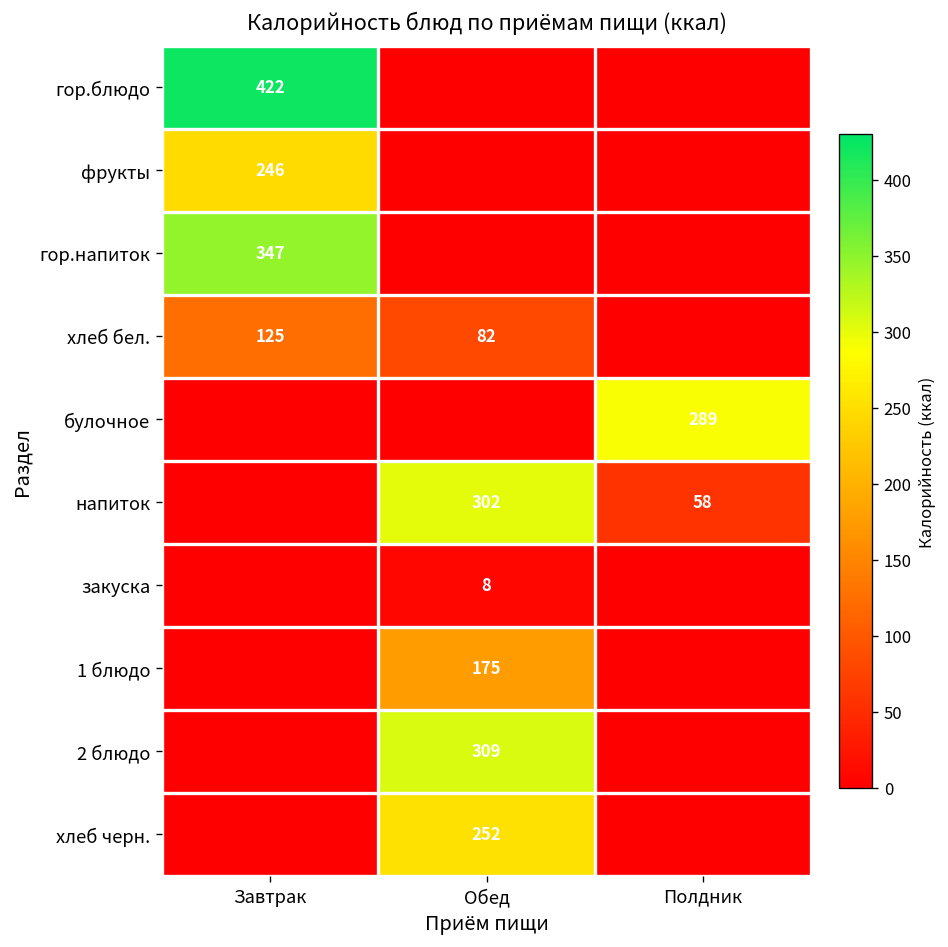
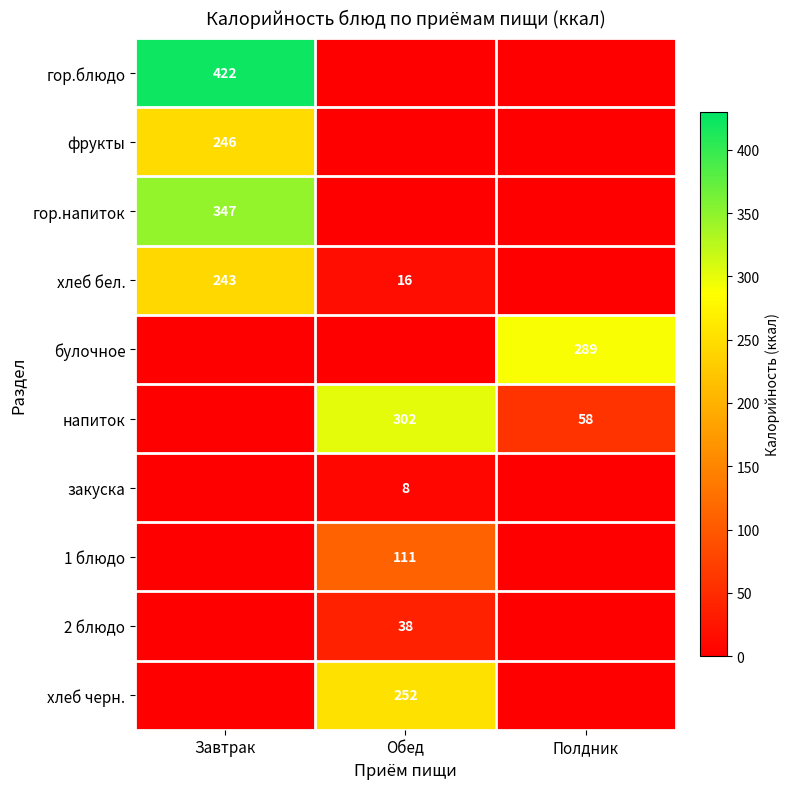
  {
    "гор.блюдо": {
      "Завтрак": 422
    },
    "фрукты": {
      "Завтрак": 246
    },
    "гор.напиток": {
      "Завтрак": 347
    },
    "хлеб бел.": {
-     "Завтрак": 125,
-     "Обед": 82
+     "Завтрак": 243,
+     "Обед": 16
    },
    "булочное": {
      "Полдник": 289
    },
    "напиток": {
      "Обед": 302,
      "Полдник": 58
    },
    "закуска": {
      "Обед": 8
    },
    "1 блюдо": {
-     "Обед": 175
+     "Обед": 111
    },
    "2 блюдо": {
-     "Обед": 309
+     "Обед": 38
    },
    "хлеб черн.": {
      "Обед": 252
    }
  }
